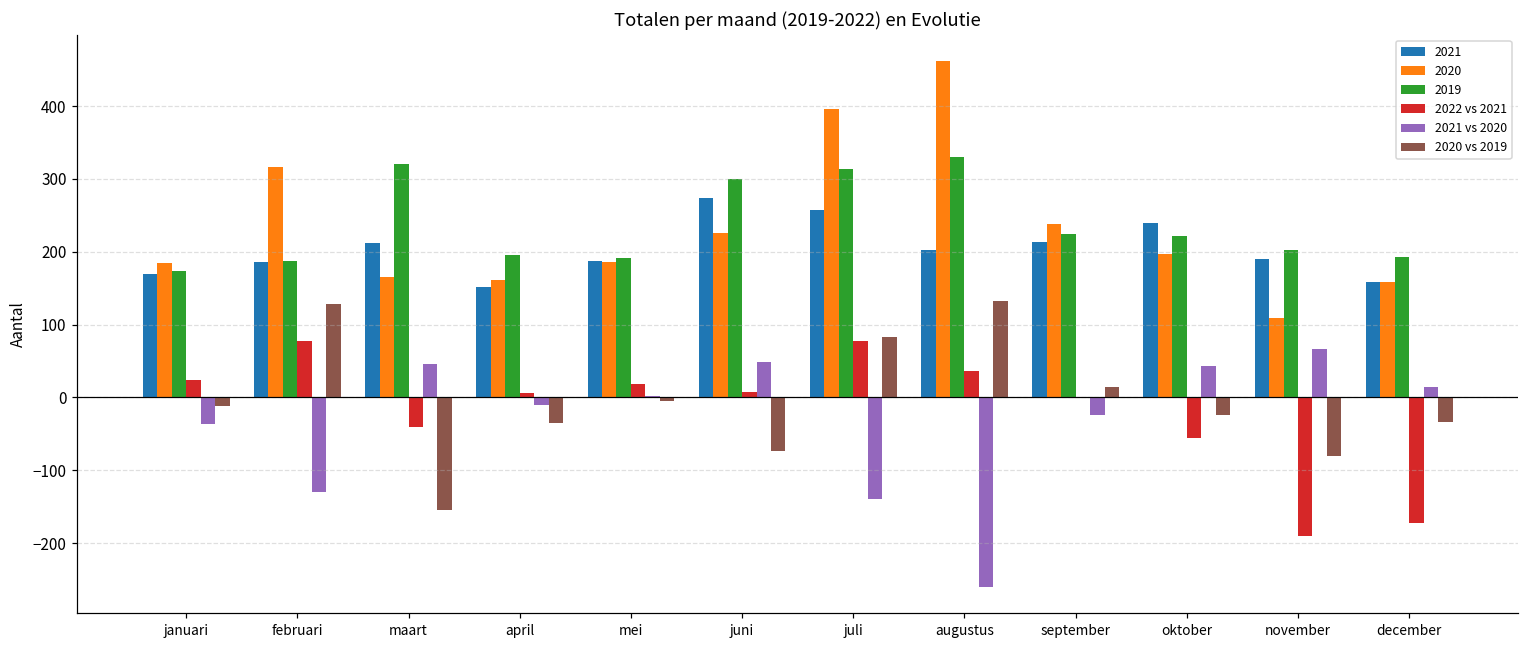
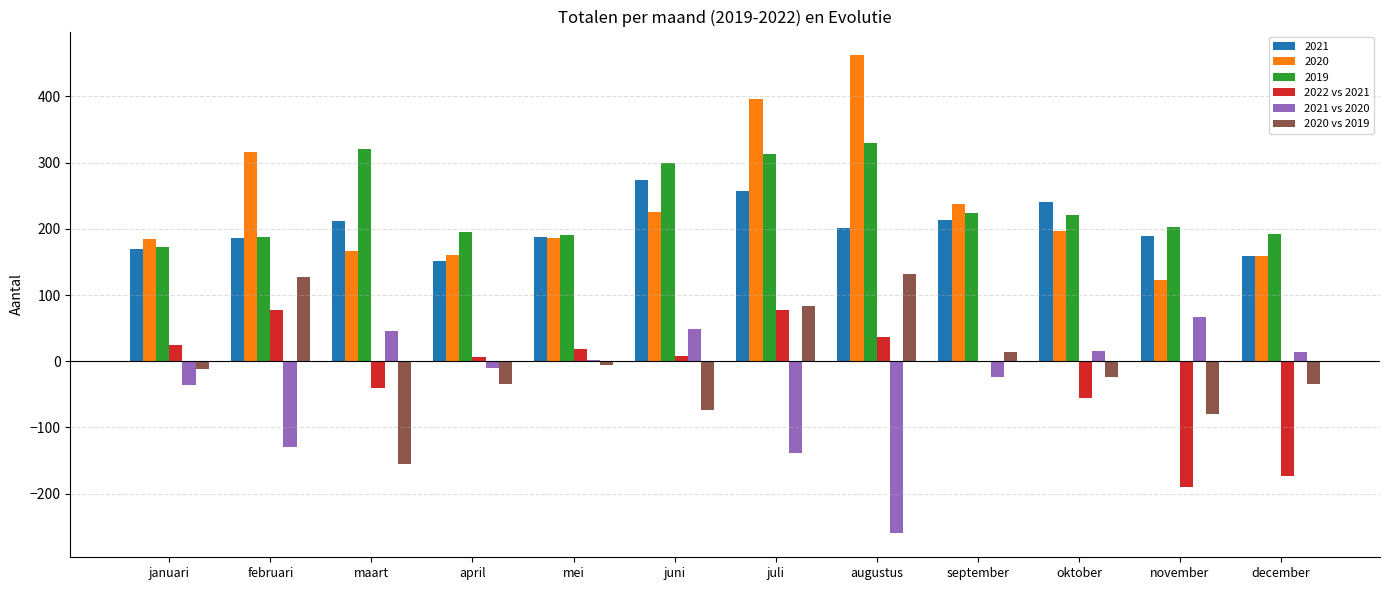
  {
    "2021": {
      "januari": 170,
      "februari": 190,
      "maart": 210,
      "april": 150,
      "mei": 190,
      "juni": 270,
      "juli": 260,
      "augustus": 200,
      "september": 210,
      "oktober": 240,
      "november": 190,
      "december": 160
    },
    "2020": {
      "januari": 180,
      "februari": 320,
      "maart": 170,
      "april": 160,
      "mei": 190,
      "juni": 230,
      "juli": 400,
      "augustus": 460,
      "september": 240,
      "oktober": 200,
-     "november": 110,
+     "november": 120,
      "december": 160
    },
    "2019": {
      "januari": 170,
      "februari": 190,
      "maart": 320,
      "april": 200,
      "mei": 190,
      "juni": 300,
      "juli": 310,
      "augustus": 330,
      "september": 220,
      "oktober": 220,
      "november": 200,
      "december": 190
    },
    "2022 vs 2021": {
      "januari": 20,
      "februari": 80,
      "maart": -40,
      "april": 10,
      "mei": 20,
      "juni": 10,
      "juli": 80,
      "augustus": 40,
      "september": 0,
      "oktober": -60,
      "november": -190,
      "december": -170
    },
    "2021 vs 2020": {
      "januari": -40,
      "februari": -130,
      "maart": 50,
      "april": -10,
      "juni": 50,
      "juli": -140,
      "augustus": -260,
      "september": -20,
-     "oktober": 40,
+     "oktober": 20,
      "november": 70,
      "december": 10
    },
    "2020 vs 2019": {
      "januari": -10,
      "februari": 130,
      "maart": -160,
      "april": -40,
      "mei": -10,
      "juni": -70,
      "juli": 80,
      "augustus": 130,
      "september": 10,
      "oktober": -20,
      "november": -80,
      "december": -30
    }
  }
